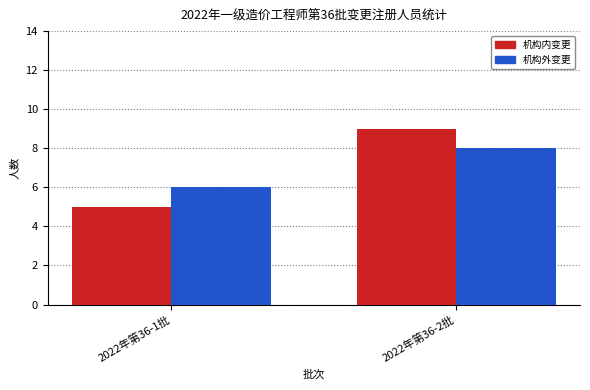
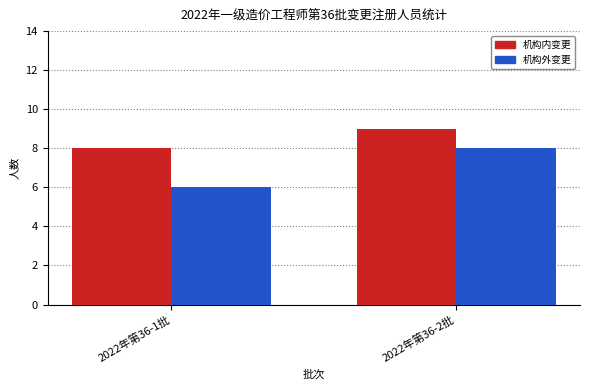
  {
    "机构内变更": {
-     "2022年第36-1批": 5,
+     "2022年第36-1批": 8,
      "2022年第36-2批": 9
    },
    "机构外变更": {
      "2022年第36-1批": 6,
      "2022年第36-2批": 8
    }
  }
